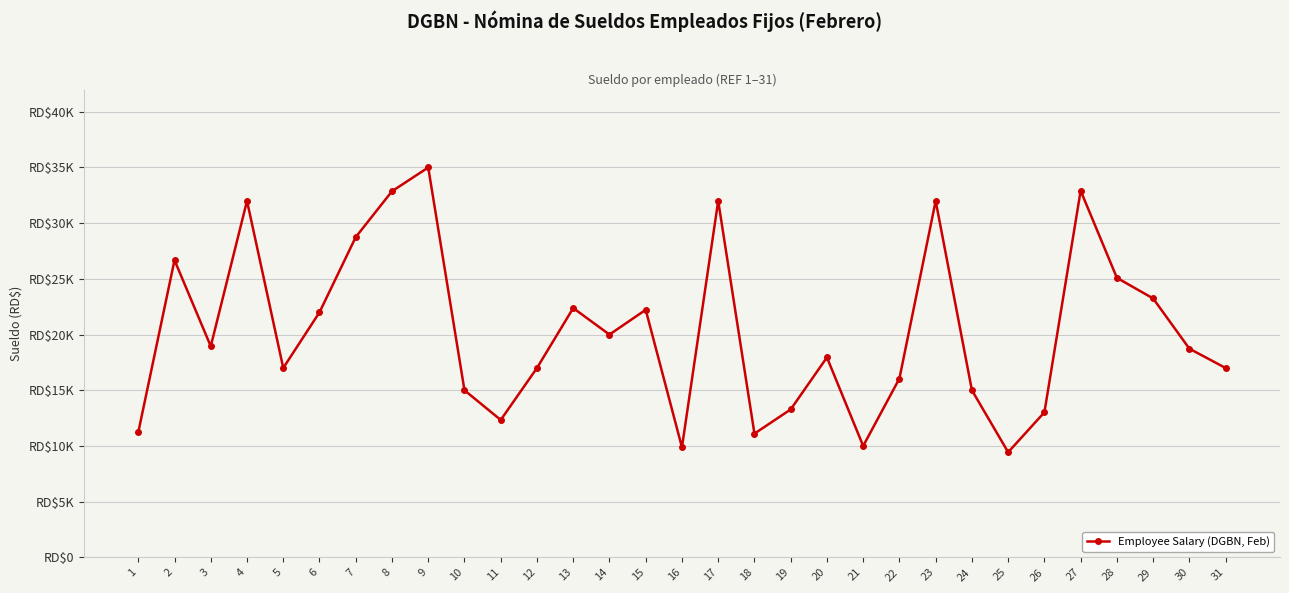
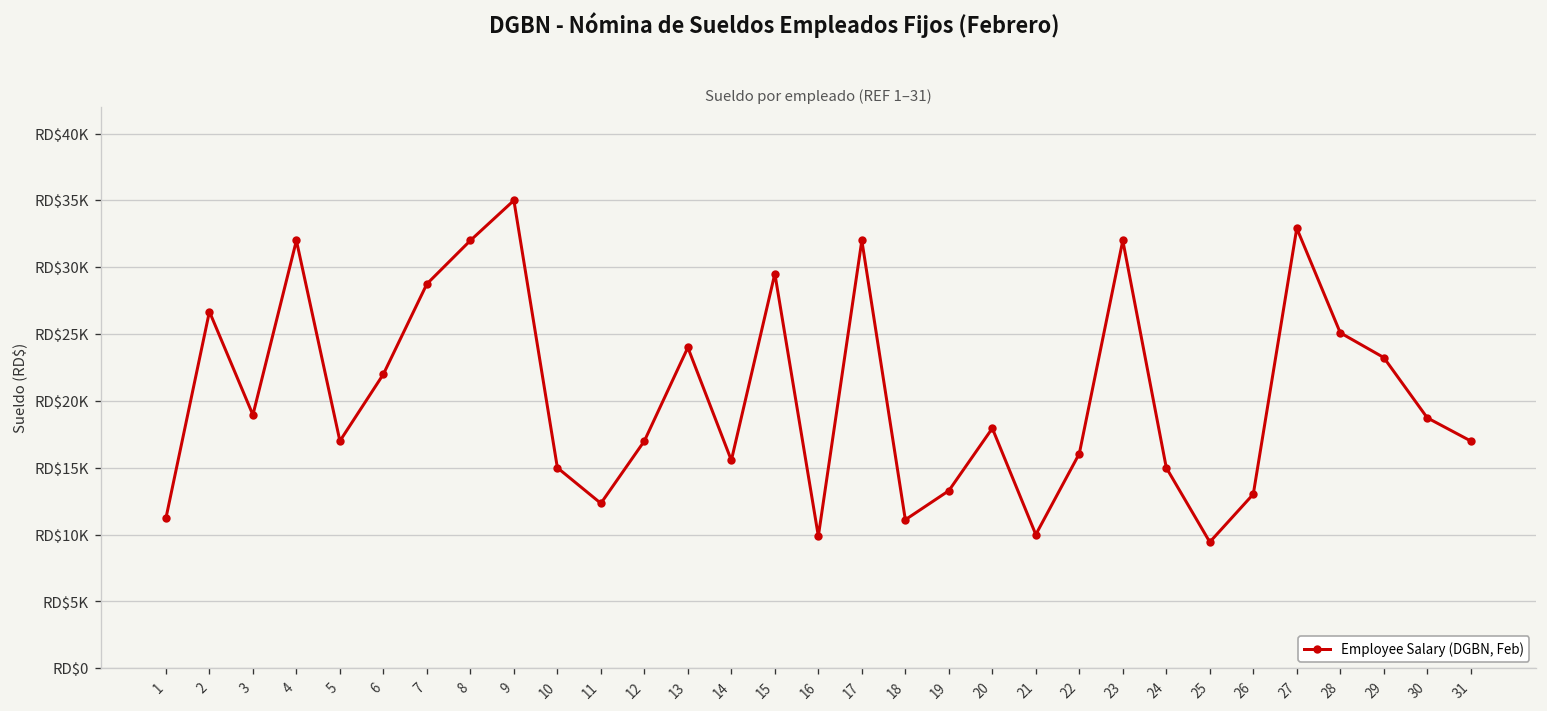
  {
    "1": "RD$11200",
    "2": "RD$26700",
    "3": "RD$19000",
    "4": "RD$32000",
    "5": "RD$17000",
    "6": "RD$22000",
    "7": "RD$28800",
-   "8": "RD$32900",
+   "8": "RD$32000",
    "9": "RD$35000",
    "10": "RD$15000",
    "11": "RD$12300",
    "12": "RD$17000",
-   "13": "RD$22400",
-   "14": "RD$20000",
-   "15": "RD$22200",
+   "13": "RD$24000",
+   "14": "RD$15600",
+   "15": "RD$29500",
    "16": "RD$9900",
    "17": "RD$32000",
    "18": "RD$11100",
    "19": "RD$13300",
    "20": "RD$18000",
    "21": "RD$10000",
    "22": "RD$16100",
    "23": "RD$32000",
    "24": "RD$15000",
    "25": "RD$9400",
    "26": "RD$13000",
    "27": "RD$32900",
    "28": "RD$25100",
    "29": "RD$23200",
    "30": "RD$18700",
    "31": "RD$17000"
  }
